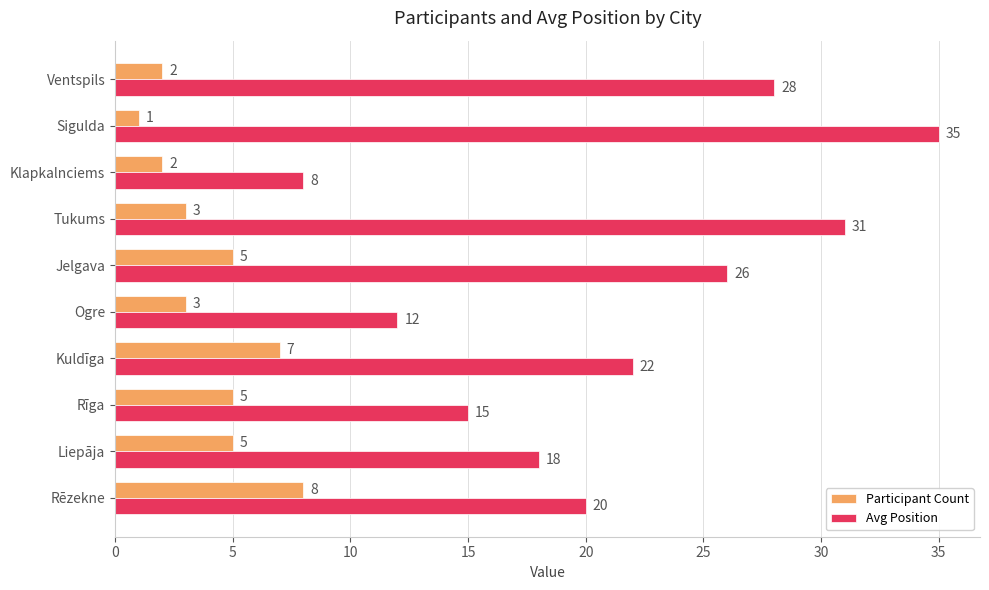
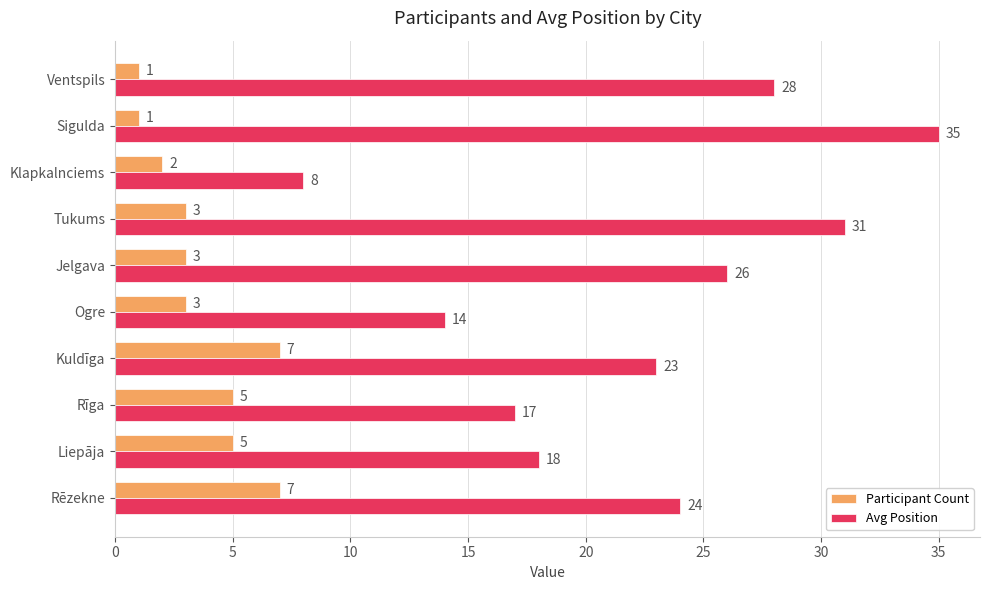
  {
    "Participant Count": {
-     "Ventspils": 2,
+     "Ventspils": 1,
      "Sigulda": 1,
      "Klapkalnciems": 2,
      "Tukums": 3,
-     "Jelgava": 5,
+     "Jelgava": 3,
      "Ogre": 3,
      "Kuldīga": 7,
      "Rīga": 5,
      "Liepāja": 5,
-     "Rēzekne": 8
+     "Rēzekne": 7
    },
    "Avg Position": {
      "Ventspils": 28,
      "Sigulda": 35,
      "Klapkalnciems": 8,
      "Tukums": 31,
      "Jelgava": 26,
-     "Ogre": 12,
-     "Kuldīga": 22,
-     "Rīga": 15,
+     "Ogre": 14,
+     "Kuldīga": 23,
+     "Rīga": 17,
      "Liepāja": 18,
-     "Rēzekne": 20
+     "Rēzekne": 24
    }
  }
